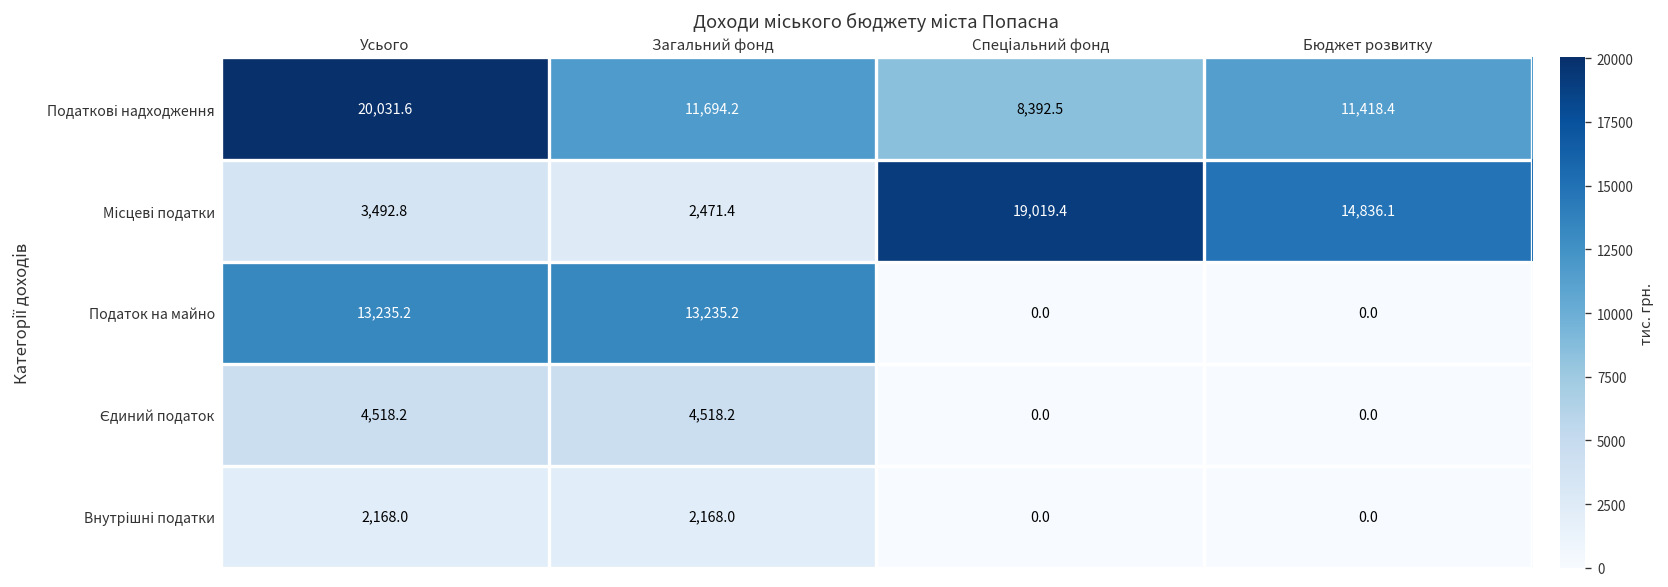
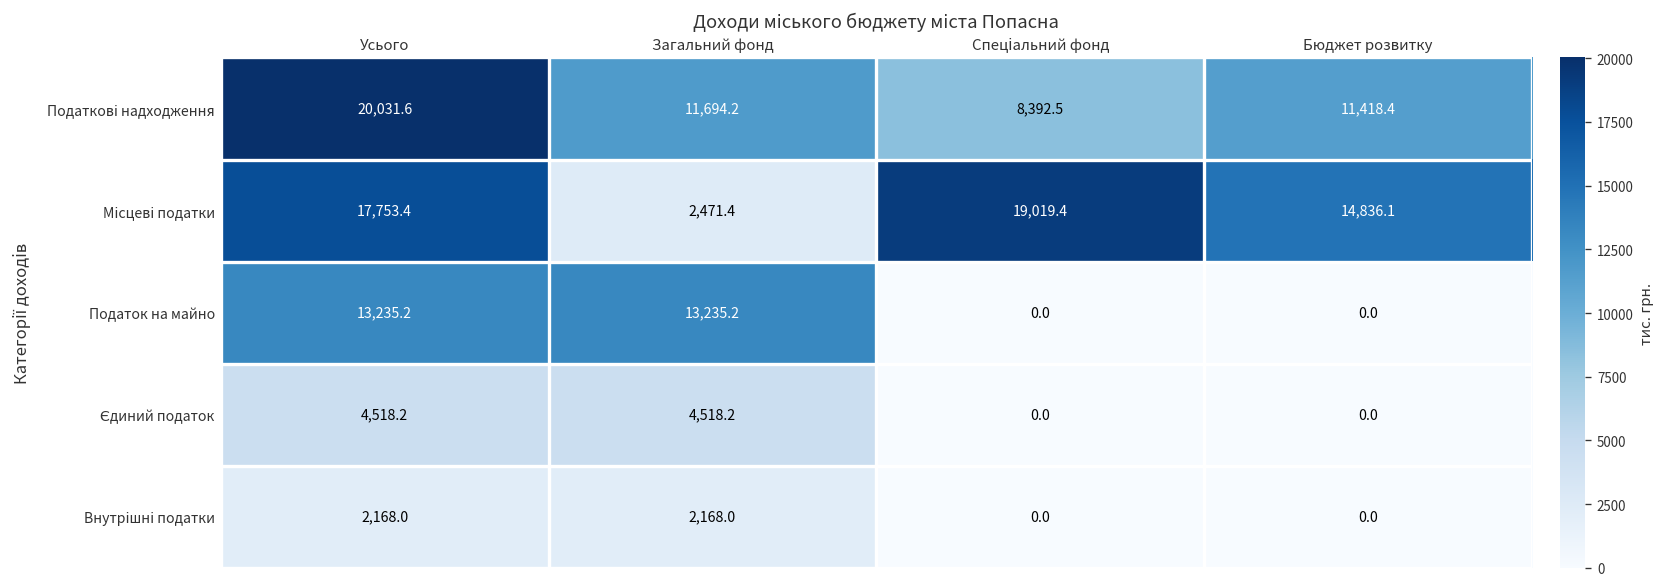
  {
    "Податкові надходження": {
      "Усього": "20,031.6",
      "Загальний фонд": "11,694.2",
      "Спеціальний фонд": "8,392.5",
      "Бюджет розвитку": "11,418.4"
    },
    "Місцеві податки": {
-     "Усього": "3,492.8",
+     "Усього": "17,753.4",
      "Загальний фонд": "2,471.4",
      "Спеціальний фонд": "19,019.4",
      "Бюджет розвитку": "14,836.1"
    },
    "Податок на майно": {
      "Усього": "13,235.2",
      "Загальний фонд": "13,235.2",
      "Спеціальний фонд": "0.0",
      "Бюджет розвитку": "0.0"
    },
    "Єдиний податок": {
      "Усього": "4,518.2",
      "Загальний фонд": "4,518.2",
      "Спеціальний фонд": "0.0",
      "Бюджет розвитку": "0.0"
    },
    "Внутрішні податки": {
      "Усього": "2,168.0",
      "Загальний фонд": "2,168.0",
      "Спеціальний фонд": "0.0",
      "Бюджет розвитку": "0.0"
    }
  }
